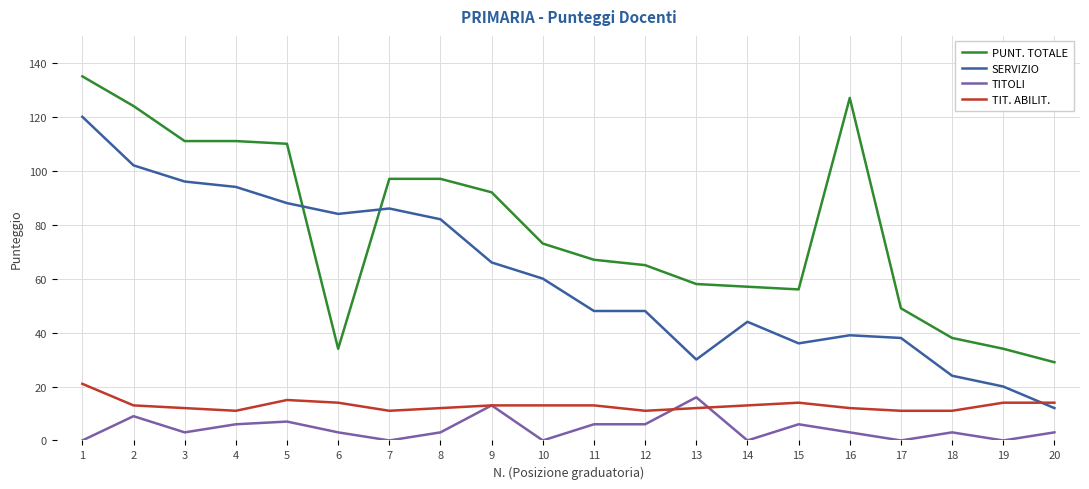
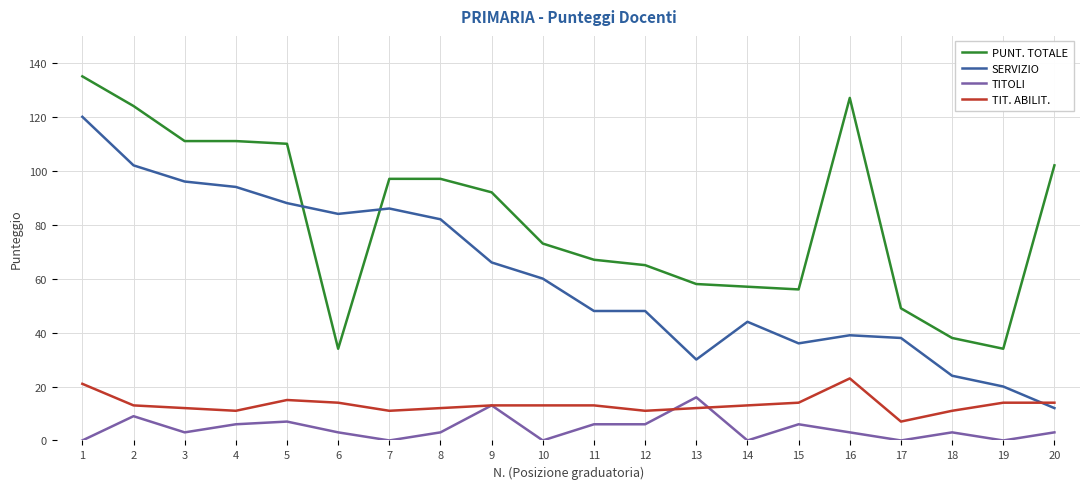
  {
    "PUNT. TOTALE": {
      "1": 135,
      "2": 124,
      "3": 111,
      "4": 111,
      "5": 110,
      "6": 34,
      "7": 97,
      "8": 97,
      "9": 92,
      "10": 73,
      "11": 67,
      "12": 65,
      "13": 58,
      "14": 57,
      "15": 56,
      "16": 127,
      "17": 49,
      "18": 38,
      "19": 34,
-     "20": 29
+     "20": 102
    },
    "SERVIZIO": {
      "1": 120,
      "2": 102,
      "3": 96,
      "4": 94,
      "5": 88,
      "6": 84,
      "7": 86,
      "8": 82,
      "9": 66,
      "10": 60,
      "11": 48,
      "12": 48,
      "13": 30,
      "14": 44,
      "15": 36,
      "16": 39,
      "17": 38,
      "18": 24,
      "19": 20,
      "20": 12
    },
    "TITOLI": {
      "1": 0,
      "2": 9,
      "3": 3,
      "4": 6,
      "5": 7,
      "6": 3,
      "7": 0,
      "8": 3,
      "10": 0,
      "11": 6,
      "12": 6,
      "13": 16,
      "14": 0,
      "15": 6,
      "16": 3,
      "17": 0,
      "18": 3,
      "19": 0,
      "20": 3
    },
    "TIT. ABILIT.": {
      "1": 21,
      "2": 13,
      "3": 12,
      "4": 11,
      "5": 15,
      "6": 14,
      "7": 11,
      "8": 12,
      "10": 13,
      "11": 13,
      "12": 11,
      "13": 12,
      "14": 13,
      "15": 14,
-     "16": 12,
-     "17": 11,
+     "16": 23,
+     "17": 7,
      "18": 11,
      "19": 14,
      "20": 14
    }
  }
